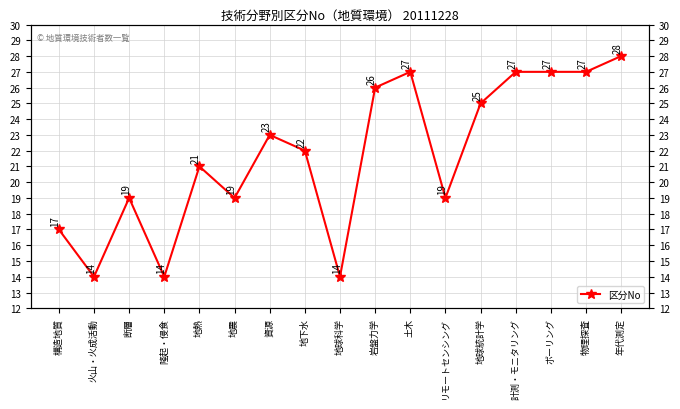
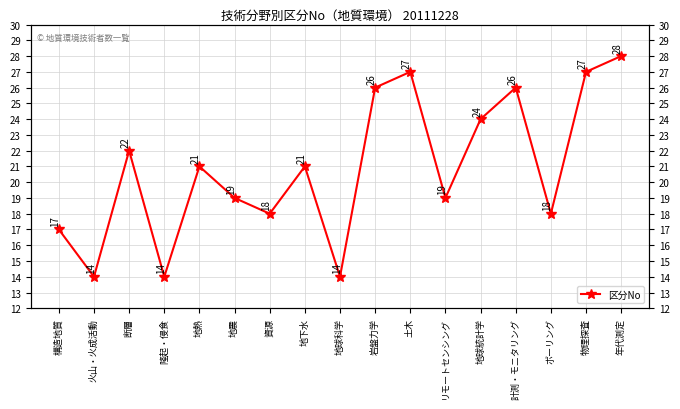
  {
    "構造地質": 17,
    "火山・火成活動": 14,
-   "断層": 19,
+   "断層": 22,
    "隆起・侵食": 14,
    "地熱": 21,
    "地震": 19,
-   "資源": 23,
-   "地下水": 22,
+   "資源": 18,
+   "地下水": 21,
    "地球科学": 14,
    "岩盤力学": 26,
    "土木": 27,
    "リモートセンシング": 19,
-   "地球統計学": 25,
-   "計測・モニタリング": 27,
-   "ボーリング": 27,
+   "地球統計学": 24,
+   "計測・モニタリング": 26,
+   "ボーリング": 18,
    "物理探査": 27,
    "年代測定": 28
  }
